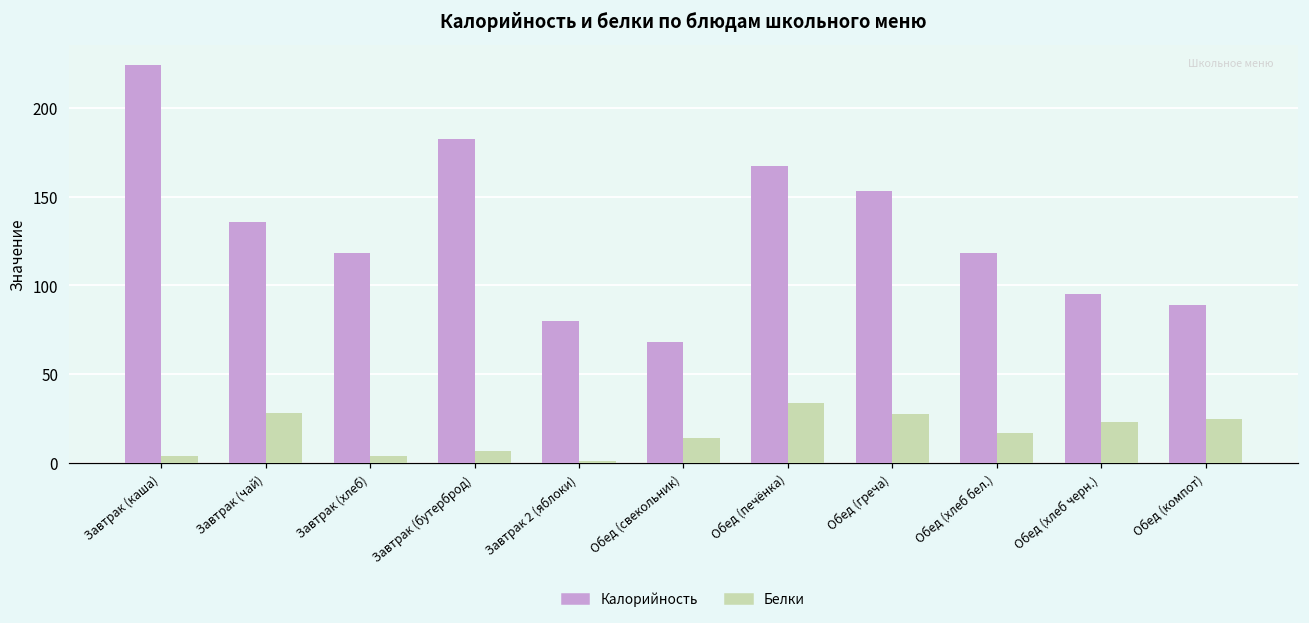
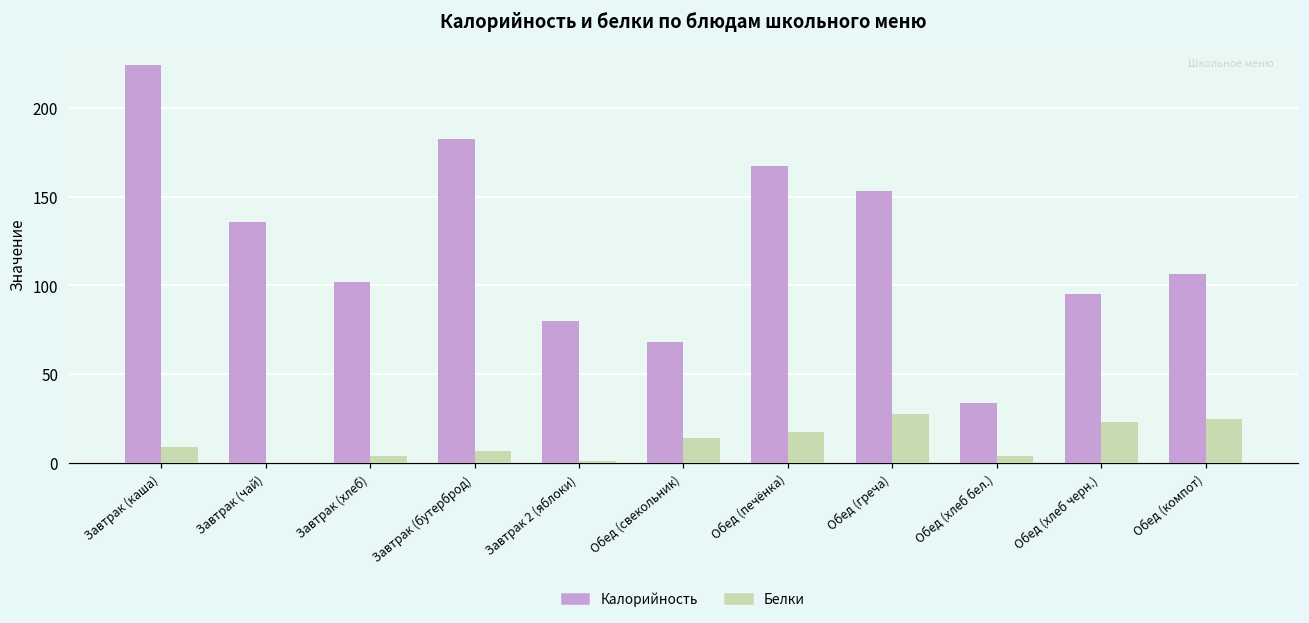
  {
    "Калорийность": {
      "Завтрак (каша)": 224,
      "Завтрак (чай)": 136,
-     "Завтрак (хлеб)": 118,
+     "Завтрак (хлеб)": 102,
      "Завтрак (бутерброд)": 182,
      "Завтрак 2 (яблоки)": 80,
      "Обед (свекольник)": 68,
      "Обед (печёнка)": 167,
      "Обед (греча)": 153,
-     "Обед (хлеб бел.)": 118,
+     "Обед (хлеб бел.)": 34,
      "Обед (хлеб черн.)": 95,
-     "Обед (компот)": 89
+     "Обед (компот)": 107
    },
    "Белки": {
-     "Завтрак (каша)": 4,
-     "Завтрак (чай)": 28,
+     "Завтрак (каша)": 9,
+     "Завтрак (чай)": 0,
      "Завтрак (хлеб)": 4,
      "Завтрак (бутерброд)": 7,
      "Обед (свекольник)": 14,
-     "Обед (печёнка)": 34,
+     "Обед (печёнка)": 17,
      "Обед (греча)": 28,
-     "Обед (хлеб бел.)": 17,
+     "Обед (хлеб бел.)": 4,
      "Обед (хлеб черн.)": 23,
      "Обед (компот)": 25
    }
  }
